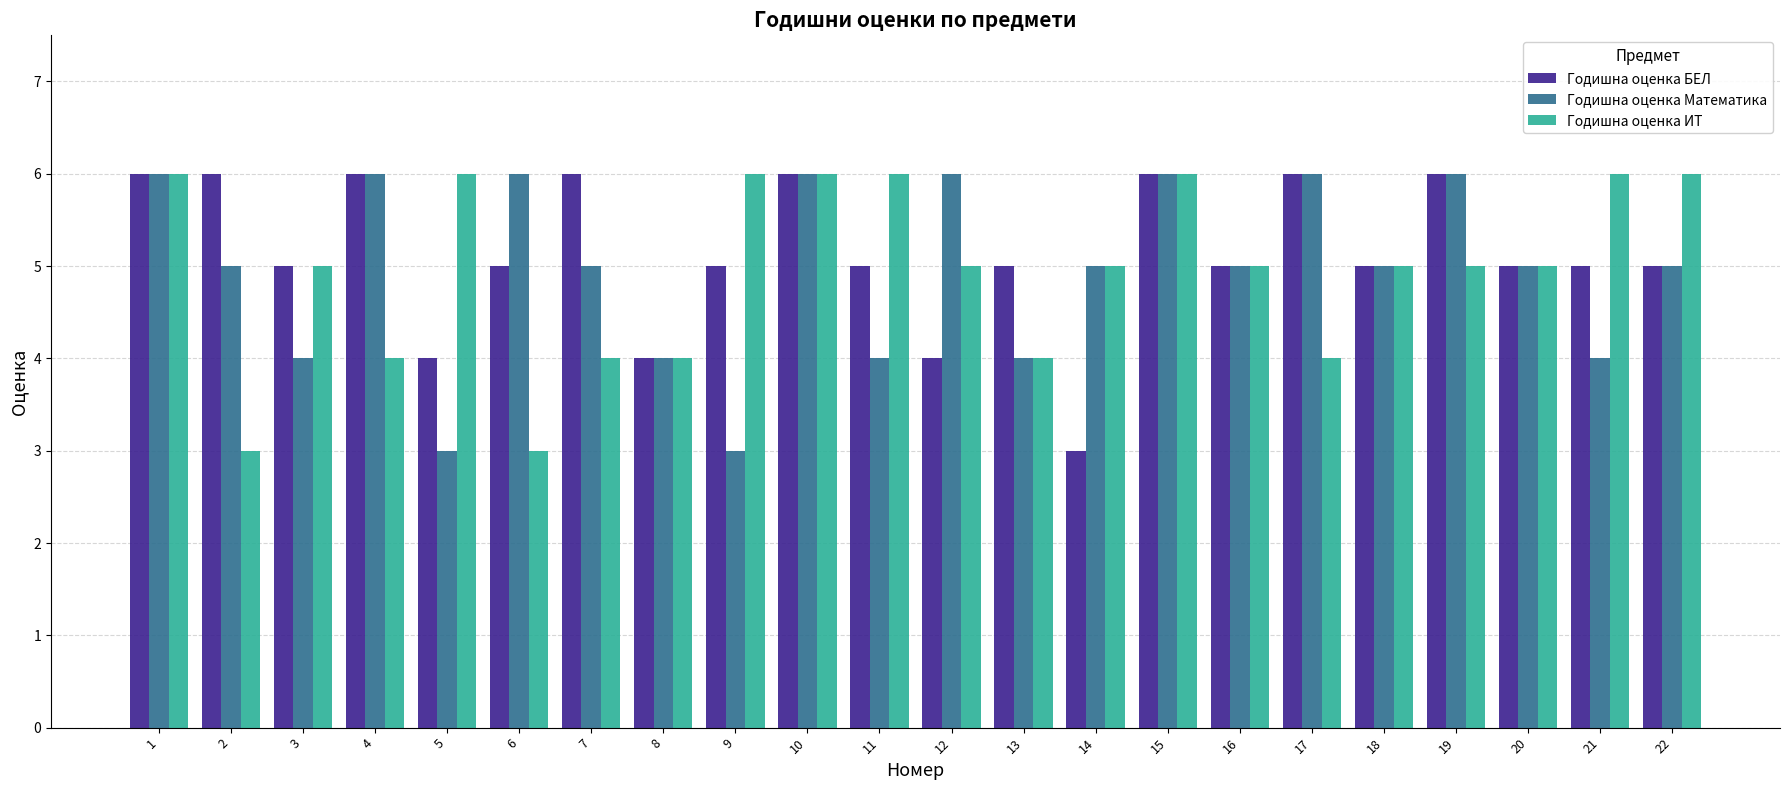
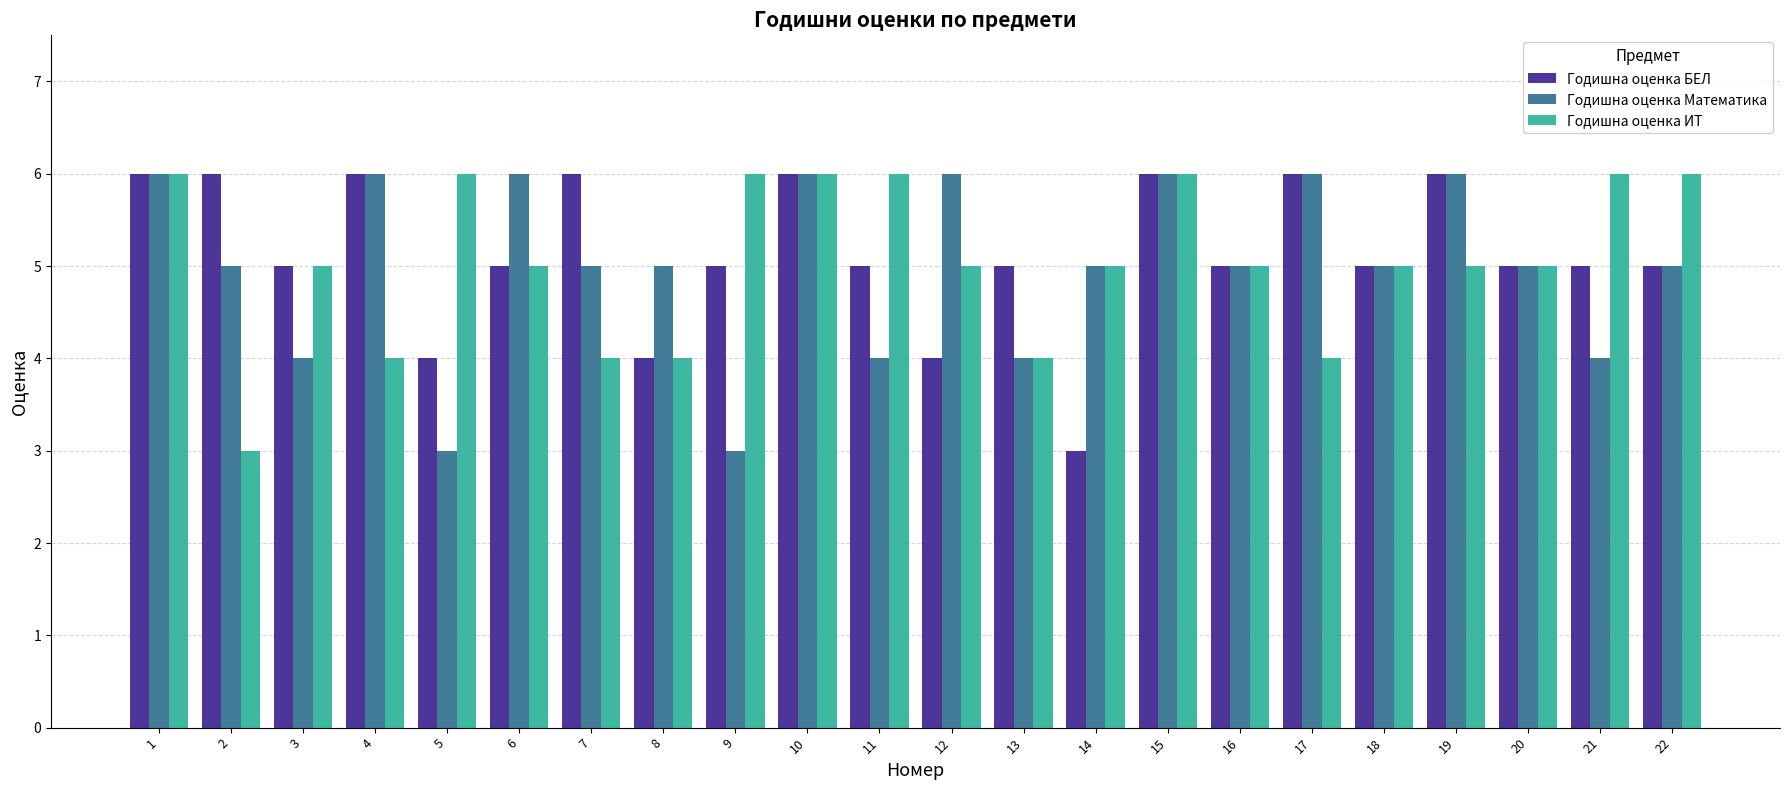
  {
    "Годишна оценка БЕЛ": {
      "1": 6,
      "2": 6,
      "3": 5,
      "4": 6,
      "5": 4,
      "6": 5,
      "7": 6,
      "8": 4,
      "9": 5,
      "10": 6,
      "11": 5,
      "12": 4,
      "13": 5,
      "14": 3,
      "15": 6,
      "16": 5,
      "17": 6,
      "18": 5,
      "19": 6,
      "20": 5,
      "21": 5,
      "22": 5
    },
    "Годишна оценка Математика": {
      "1": 6,
      "2": 5,
      "3": 4,
      "4": 6,
      "5": 3,
      "6": 6,
      "7": 5,
-     "8": 4,
+     "8": 5,
      "9": 3,
      "10": 6,
      "11": 4,
      "12": 6,
      "13": 4,
      "14": 5,
      "15": 6,
      "16": 5,
      "17": 6,
      "18": 5,
      "19": 6,
      "20": 5,
      "21": 4,
      "22": 5
    },
    "Годишна оценка ИТ": {
      "1": 6,
      "2": 3,
      "3": 5,
      "4": 4,
      "5": 6,
-     "6": 3,
+     "6": 5,
      "7": 4,
      "8": 4,
      "9": 6,
      "10": 6,
      "11": 6,
      "12": 5,
      "13": 4,
      "14": 5,
      "15": 6,
      "16": 5,
      "17": 4,
      "18": 5,
      "19": 5,
      "20": 5,
      "21": 6,
      "22": 6
    }
  }
